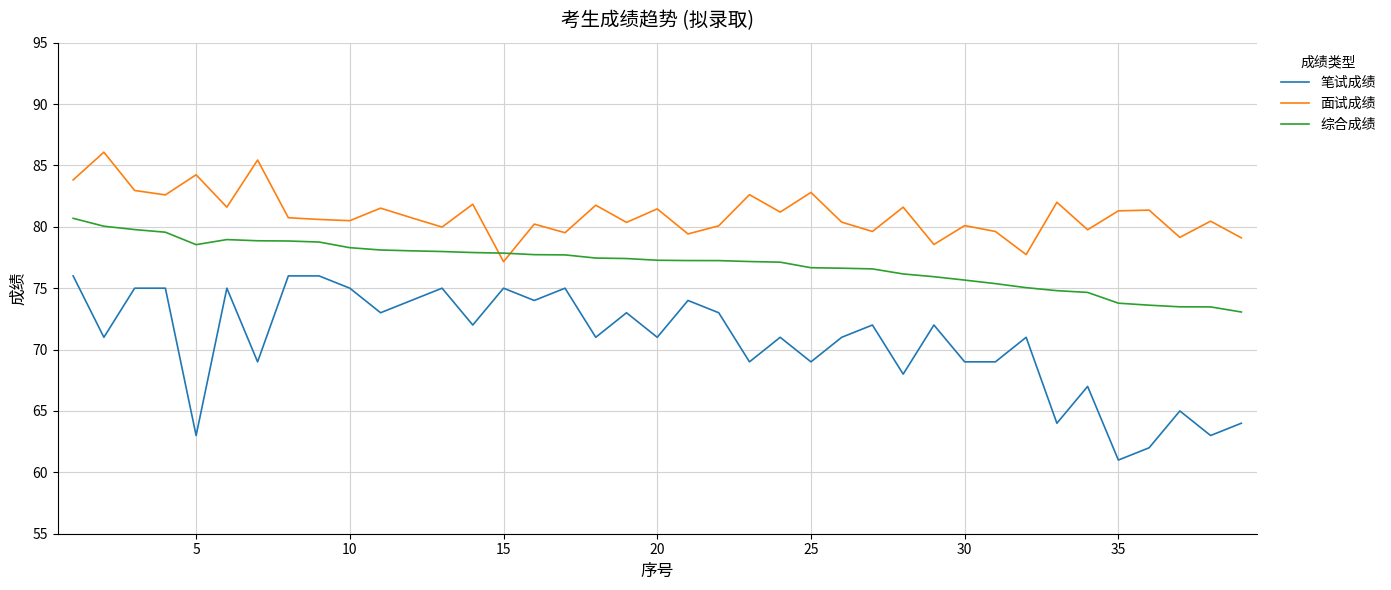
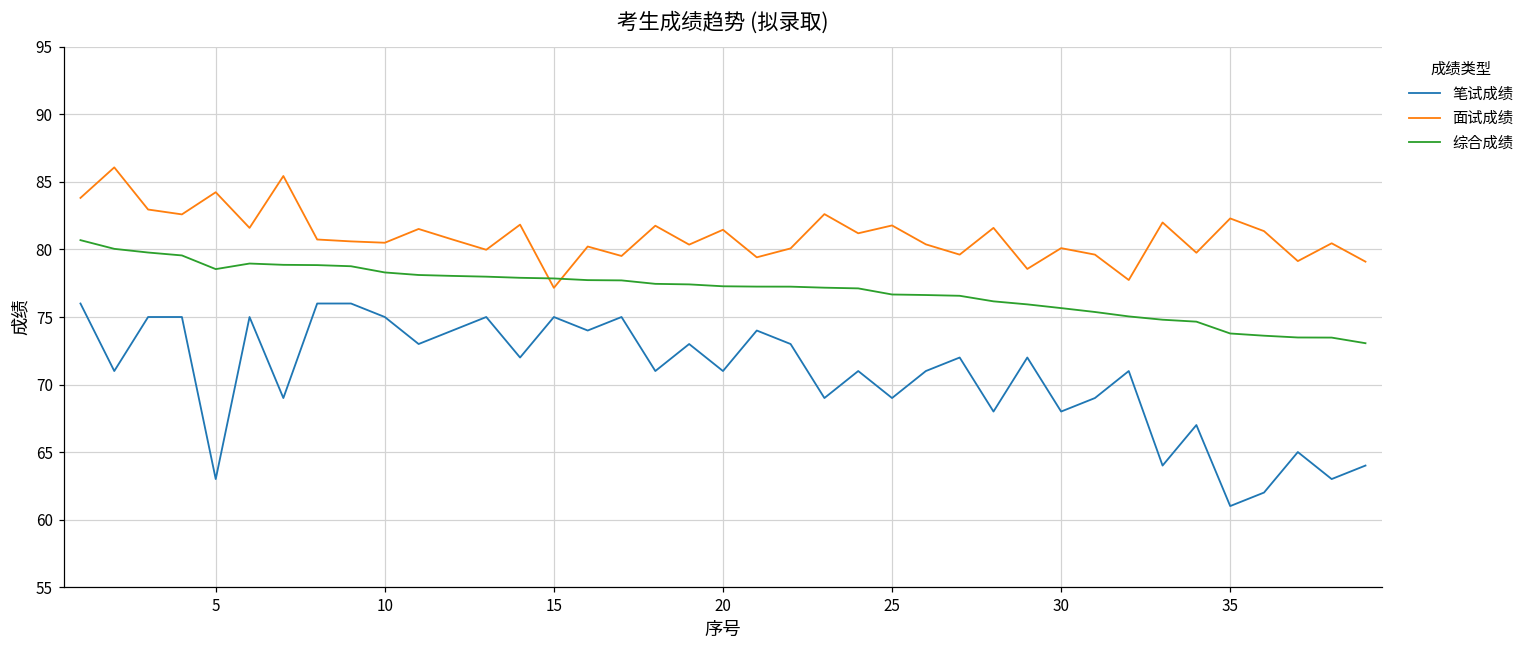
  {
    "笔试成绩": {
      "5": 63,
      "10": 75,
      "15": 75,
      "20": 71,
      "25": 69,
-     "30": 69,
+     "30": 68,
      "35": 61
    },
    "面试成绩": {
      "5": 84.2,
      "10": 80.5,
      "15": 77.2,
      "20": 81.5,
-     "25": 82.8,
+     "25": 81.8,
      "30": 80.1,
-     "35": 81.3
+     "35": 82.3
    },
    "综合成绩": {
      "5": 78.5,
      "10": 78.3,
      "15": 77.9,
      "20": 77.3,
      "25": 76.7,
      "30": 75.7,
      "35": 73.8
    }
  }
